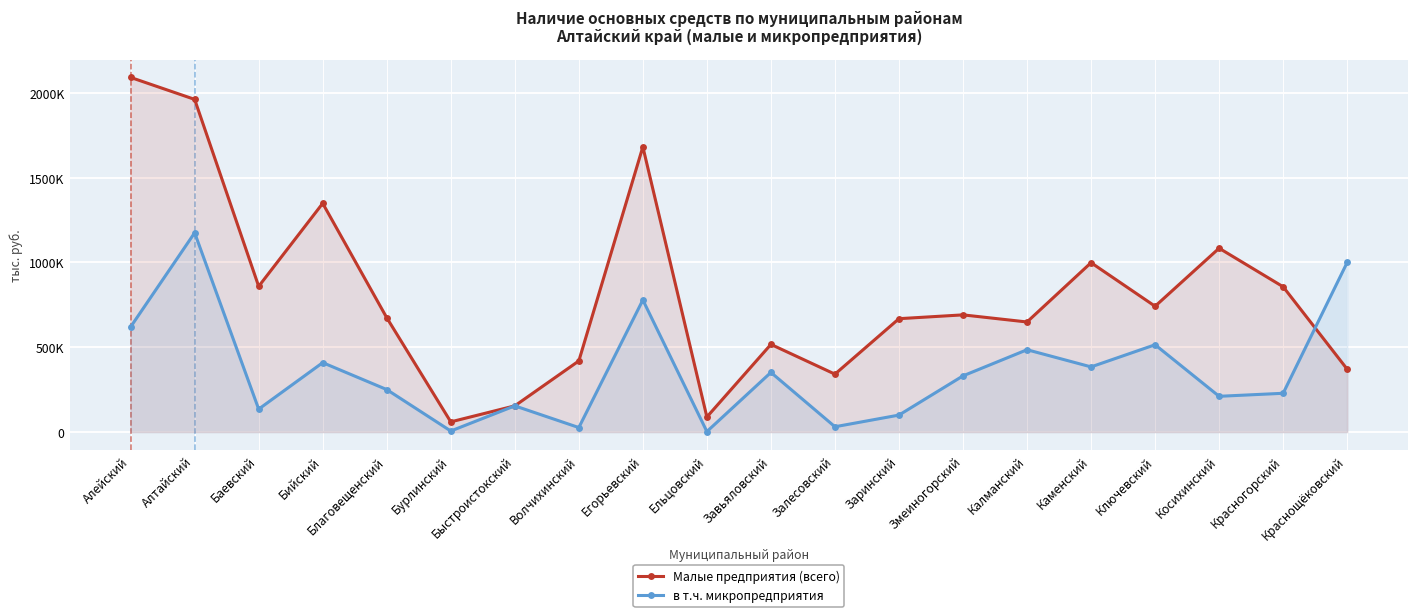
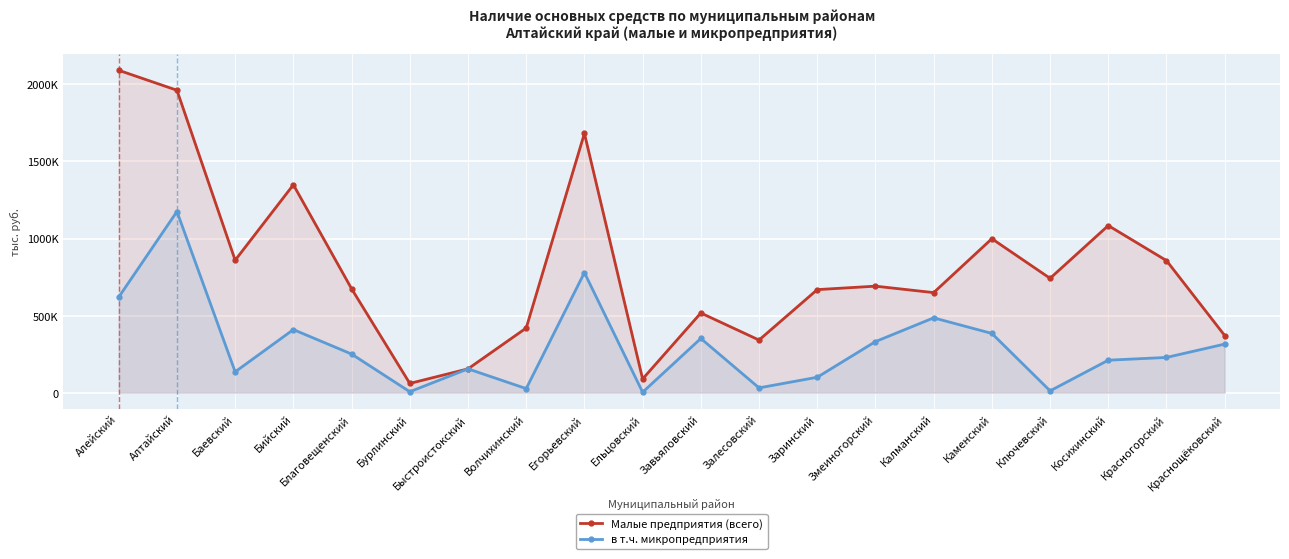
  {
    "Малые предприятия (всего)": {
      "Алейский": 2090000,
      "Алтайский": 1960000,
      "Баевский": 860000,
      "Бийский": 1350000,
      "Благовещенский": 670000,
      "Бурлинский": 60000,
      "Волчихинский": 420000,
      "Егорьевский": 1680000,
      "Ельцовский": 90000,
      "Завьяловский": 520000,
      "Залесовский": 340000,
      "Заринский": 670000,
      "Змеиногорский": 690000,
      "Калманский": 650000,
      "Каменский": 1000000,
      "Ключевский": 740000,
      "Косихинский": 1080000,
      "Красногорский": 860000,
      "Краснощёковский": 370000
    },
    "в т.ч. микропредприятия": {
      "Алейский": 620000,
      "Алтайский": 1180000,
      "Баевский": 130000,
      "Бийский": 410000,
      "Благовещенский": 250000,
      "Бурлинский": 10000,
      "Волчихинский": 30000,
      "Егорьевский": 780000,
      "Ельцовский": 0,
      "Завьяловский": 350000,
      "Залесовский": 30000,
      "Заринский": 100000,
      "Змеиногорский": 330000,
      "Калманский": 490000,
      "Каменский": 380000,
-     "Ключевский": 510000,
+     "Ключевский": 10000,
      "Косихинский": 210000,
      "Красногорский": 230000,
-     "Краснощёковский": 1000000
+     "Краснощёковский": 320000
    }
  }
